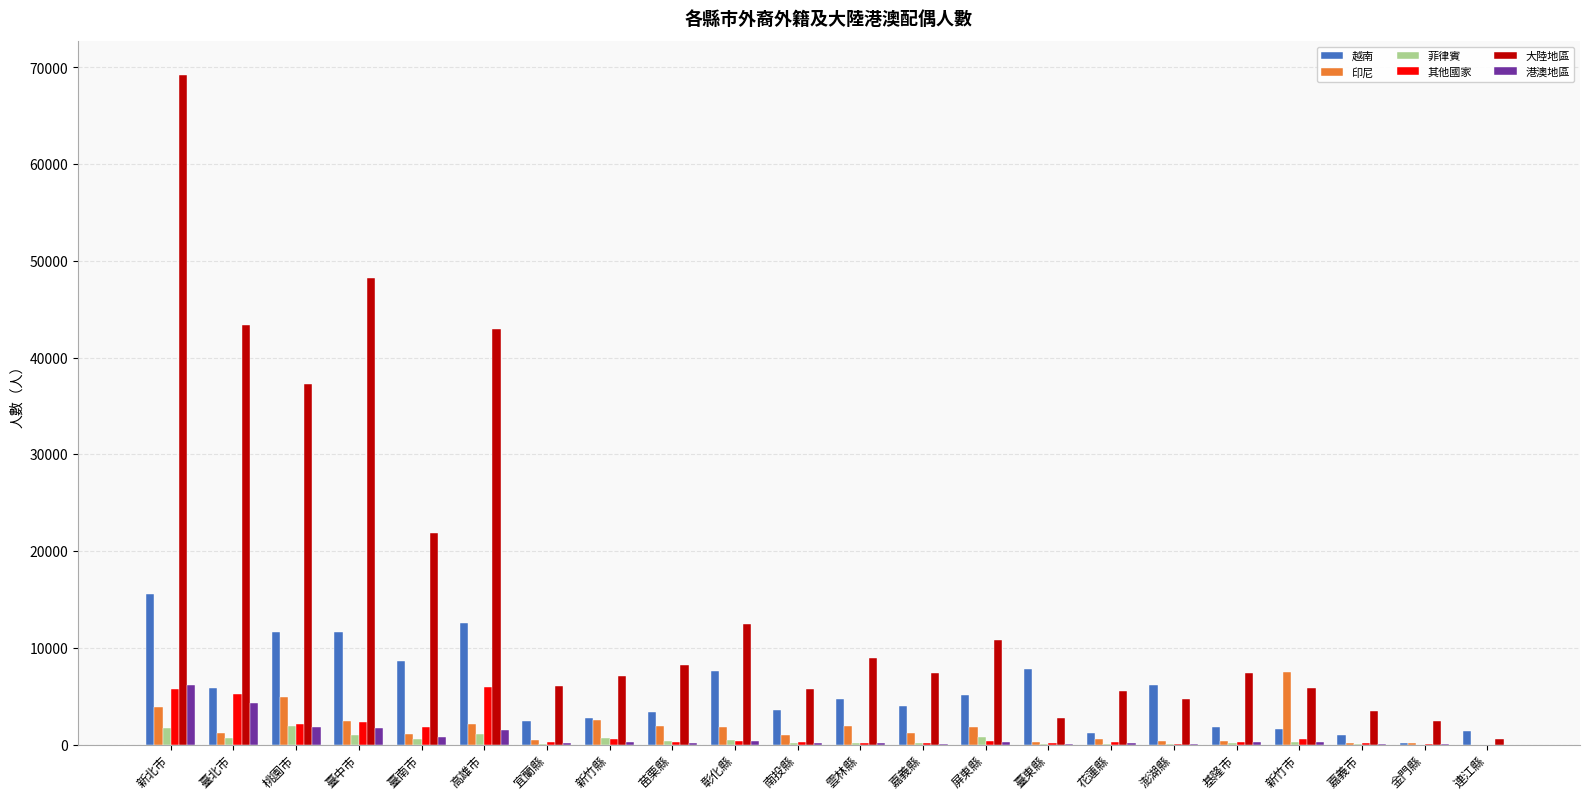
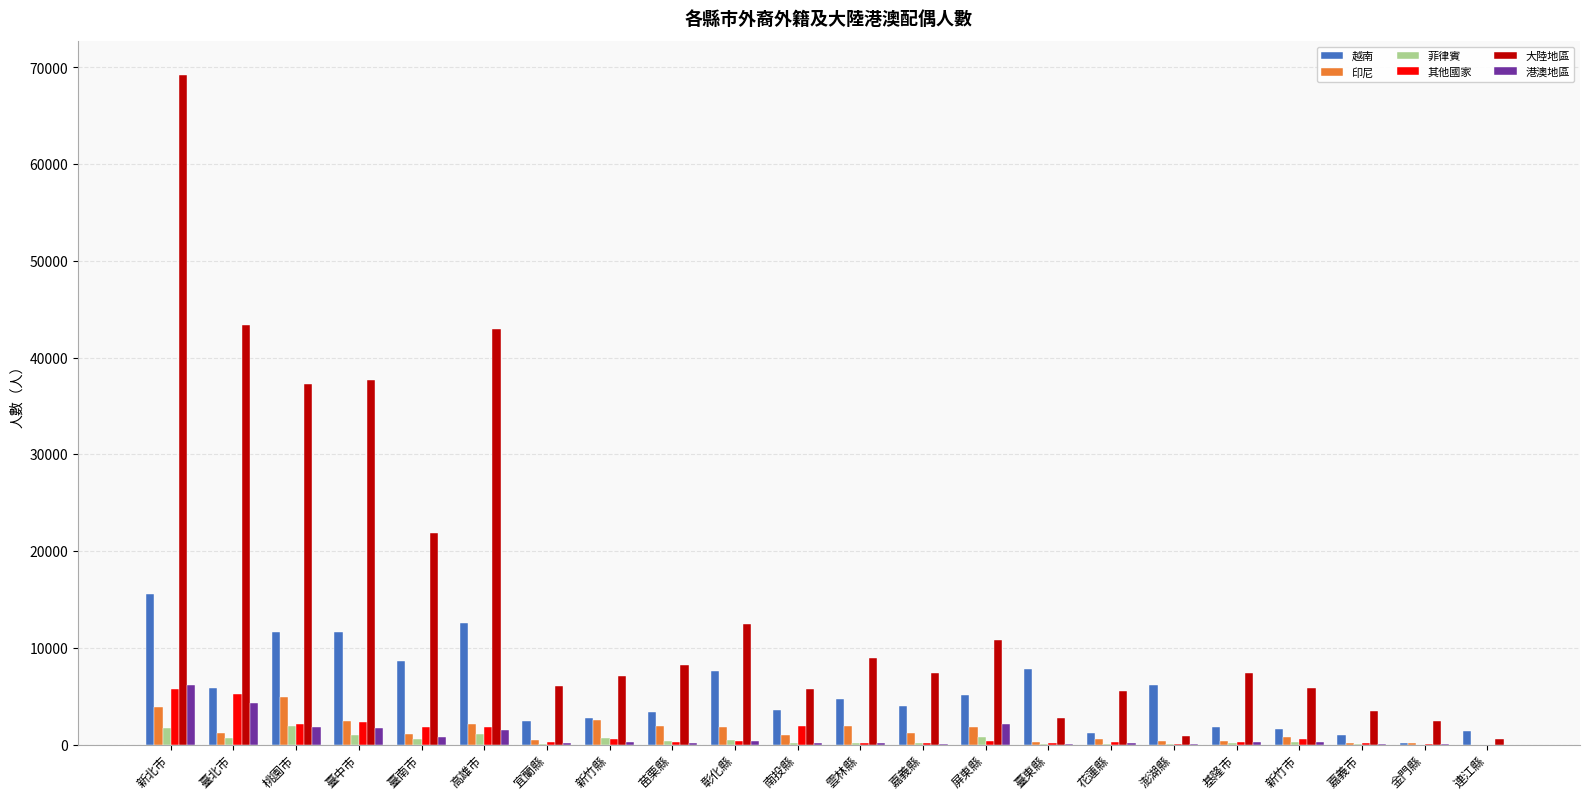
  {
    "越南": {
      "新北市": 16000,
      "臺北市": 6000,
      "桃園市": 12000,
      "臺中市": 12000,
      "臺南市": 9000,
      "高雄市": 13000,
      "宜蘭縣": 2000,
      "新竹縣": 3000,
      "苗栗縣": 3000,
      "彰化縣": 8000,
      "南投縣": 4000,
      "雲林縣": 5000,
      "嘉義縣": 4000,
      "屏東縣": 5000,
      "臺東縣": 8000,
      "花蓮縣": 1000,
      "澎湖縣": 6000,
      "基隆市": 2000,
      "新竹市": 2000,
      "嘉義市": 1000,
      "連江縣": 1000
    },
    "印尼": {
      "新北市": 4000,
      "臺北市": 1000,
      "桃園市": 5000,
      "臺中市": 2000,
      "臺南市": 1000,
      "高雄市": 2000,
      "宜蘭縣": 0,
      "新竹縣": 2000,
      "苗栗縣": 2000,
      "彰化縣": 2000,
      "南投縣": 1000,
      "雲林縣": 2000,
      "嘉義縣": 1000,
      "屏東縣": 2000,
      "花蓮縣": 1000,
      "澎湖縣": 0,
      "基隆市": 0,
-     "新竹市": 8000
+     "新竹市": 1000
    },
    "菲律賓": {
      "新北市": 2000,
      "臺北市": 1000,
      "桃園市": 2000,
      "臺中市": 1000,
      "臺南市": 1000,
      "高雄市": 1000,
      "新竹縣": 1000,
      "苗栗縣": 0,
      "彰化縣": 0,
      "屏東縣": 1000,
      "新竹市": 0
    },
    "其他國家": {
      "新北市": 6000,
      "臺北市": 5000,
      "桃園市": 2000,
      "臺中市": 2000,
      "臺南市": 2000,
-     "高雄市": 6000,
+     "高雄市": 2000,
      "新竹縣": 1000,
      "苗栗縣": 0,
      "彰化縣": 0,
-     "南投縣": 0,
+     "南投縣": 2000,
      "屏東縣": 0,
      "基隆市": 0,
      "新竹市": 1000
    },
    "大陸地區": {
      "新北市": 69000,
      "臺北市": 43000,
      "桃園市": 37000,
-     "臺中市": 48000,
+     "臺中市": 38000,
      "臺南市": 22000,
      "高雄市": 43000,
      "宜蘭縣": 6000,
      "新竹縣": 7000,
      "苗栗縣": 8000,
      "彰化縣": 12000,
      "南投縣": 6000,
      "雲林縣": 9000,
      "嘉義縣": 7000,
      "屏東縣": 11000,
      "臺東縣": 3000,
      "花蓮縣": 6000,
-     "澎湖縣": 5000,
+     "澎湖縣": 1000,
      "基隆市": 7000,
      "新竹市": 6000,
      "嘉義市": 4000,
      "金門縣": 2000,
      "連江縣": 1000
    },
    "港澳地區": {
      "新北市": 6000,
      "臺北市": 4000,
      "桃園市": 2000,
      "臺中市": 2000,
      "臺南市": 1000,
      "高雄市": 1000,
      "彰化縣": 0,
-     "屏東縣": 0,
+     "屏東縣": 2000,
      "基隆市": 0,
      "新竹市": 0
    }
  }
